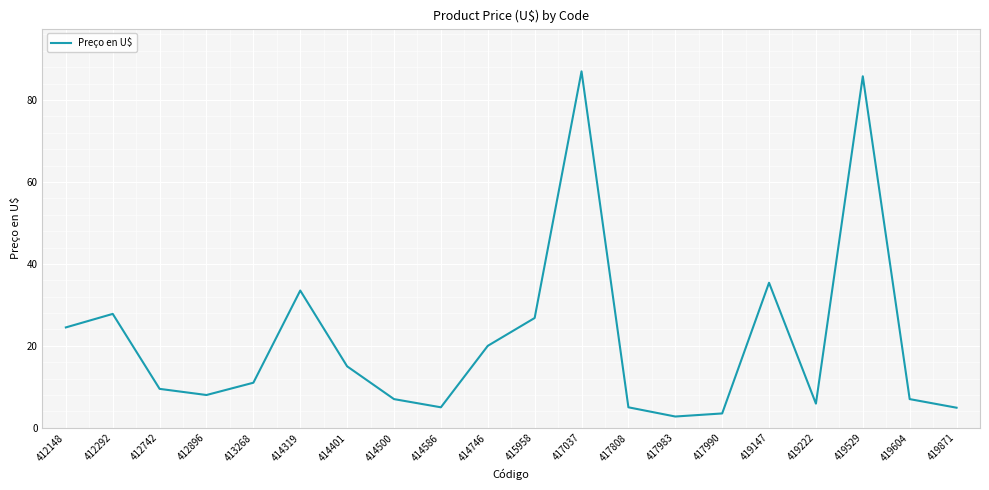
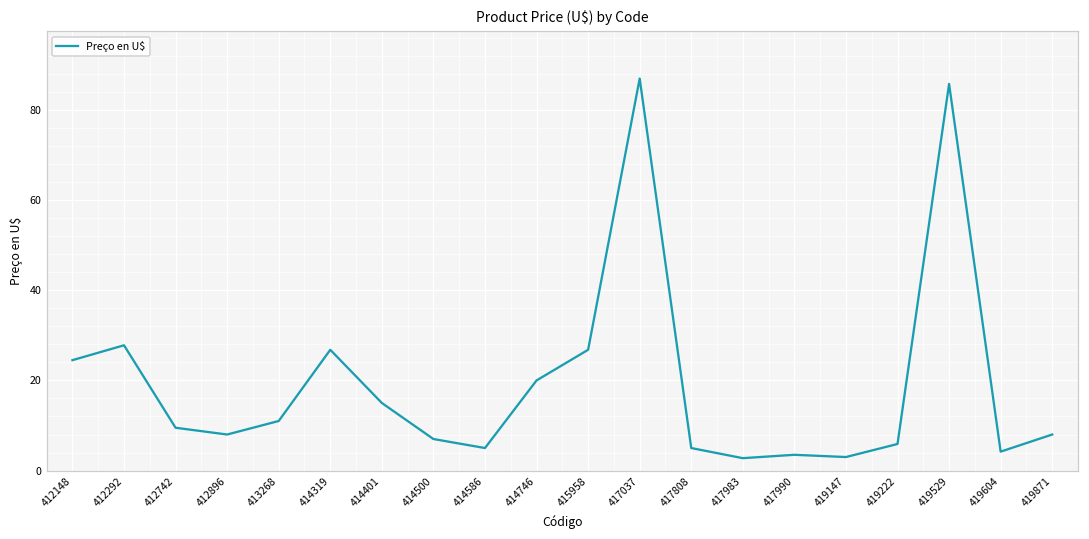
  {
    "412148": 25,
    "412292": 28,
    "412742": 10,
    "412896": 8,
    "413268": 11,
-   "414319": 34,
+   "414319": 27,
    "414401": 15,
    "414500": 7,
    "414586": 5,
    "414746": 20,
    "415958": 27,
    "417037": 87,
    "417808": 5,
    "417983": 3,
    "417990": 4,
-   "419147": 35,
+   "419147": 3,
    "419222": 6,
    "419529": 86,
-   "419604": 7,
-   "419871": 5
+   "419604": 4,
+   "419871": 8
  }
